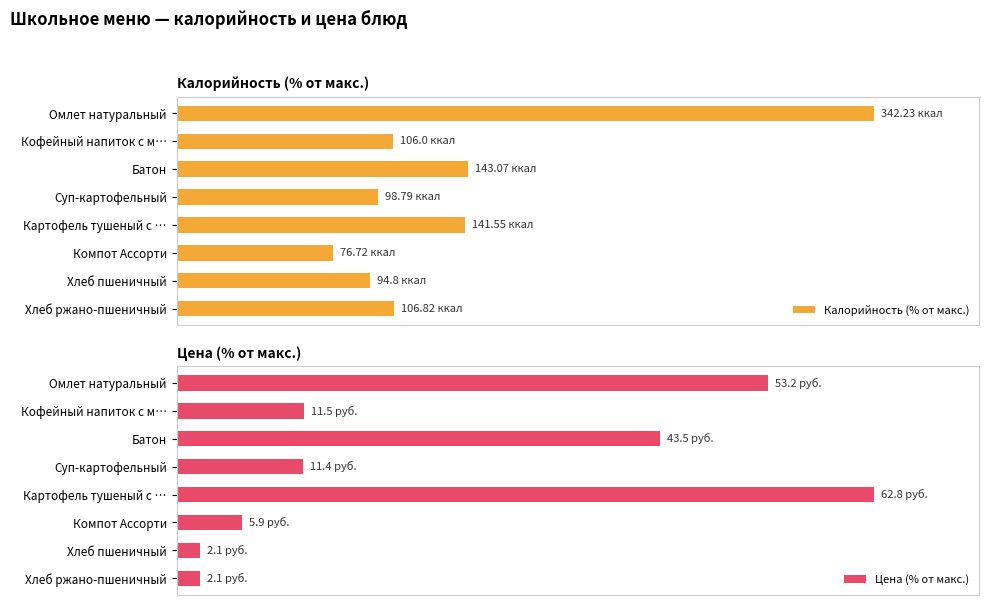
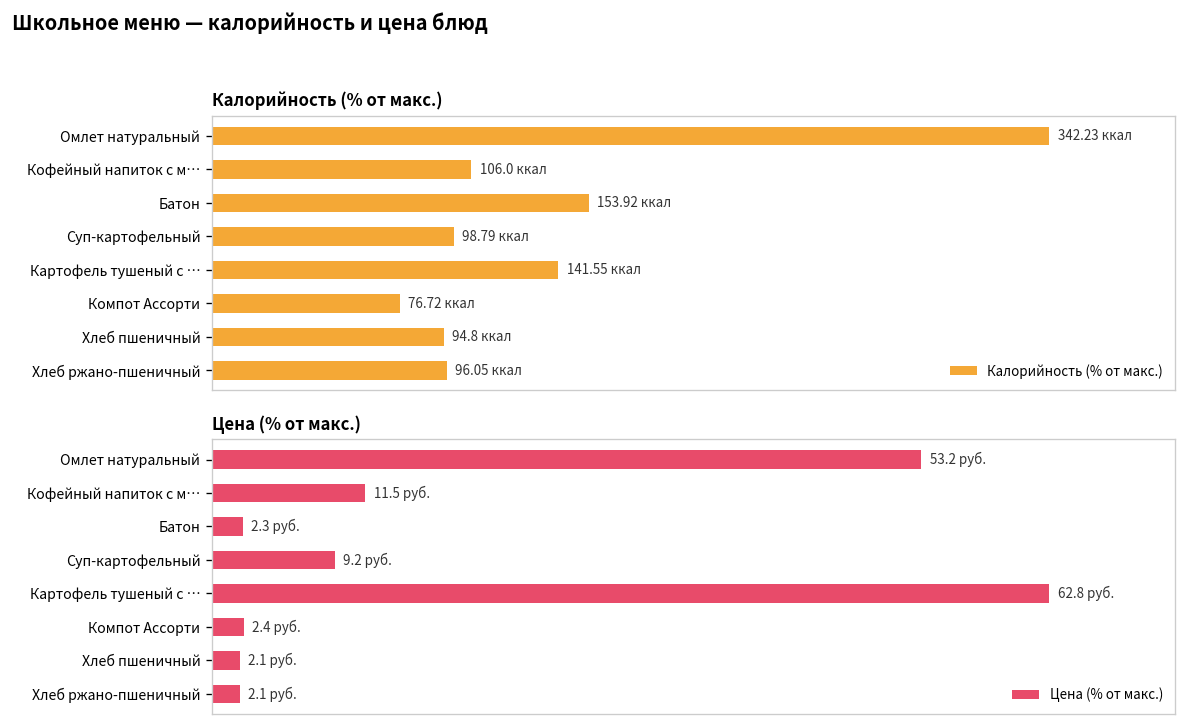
  {
    "Калорийность (% от макс.)": {
-     "Батон": 143.07,
-     "Хлеб ржано-пшеничный": 106.82
+     "Батон": 153.92,
+     "Хлеб ржано-пшеничный": 96.05
    },
    "Цена (% от макс.)": {
-     "Батон": 43.5,
-     "Суп-картофельный": 11.4,
-     "Компот Ассорти": 5.9
+     "Батон": 2.3,
+     "Суп-картофельный": 9.2,
+     "Компот Ассорти": 2.4
    }
  }
